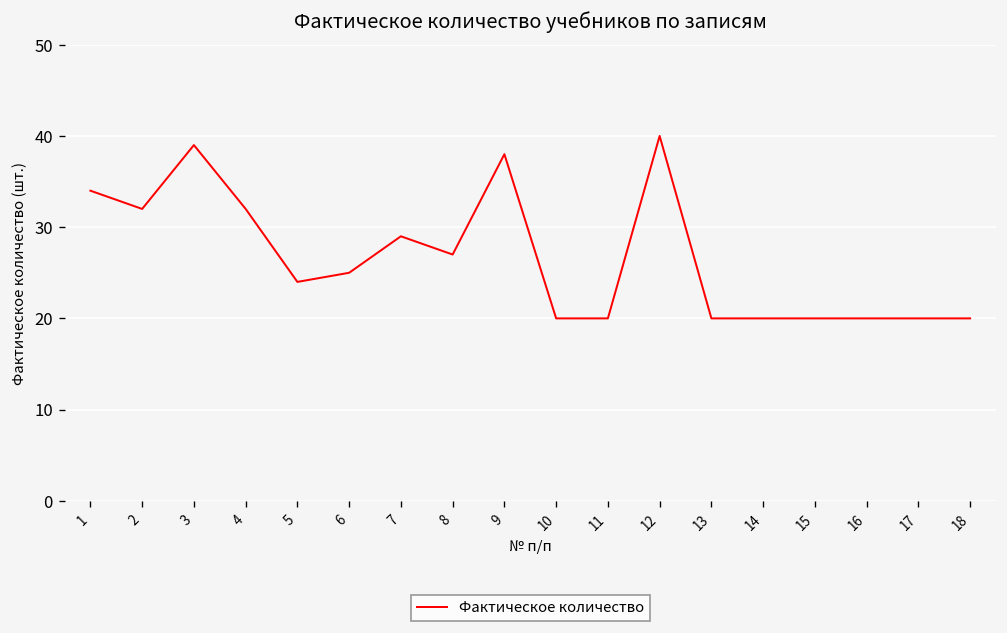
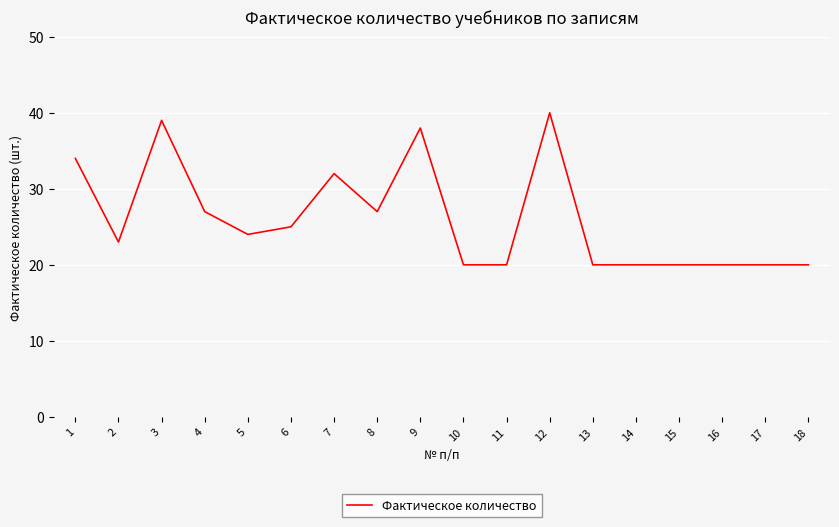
  {
    "1": 34,
-   "2": 32,
+   "2": 23,
    "3": 39,
-   "4": 32,
+   "4": 27,
    "5": 24,
    "6": 25,
-   "7": 29,
+   "7": 32,
    "8": 27,
    "9": 38,
    "10": 20,
    "11": 20,
    "12": 40,
    "13": 20,
    "14": 20,
    "15": 20,
    "16": 20,
    "17": 20,
    "18": 20
  }
